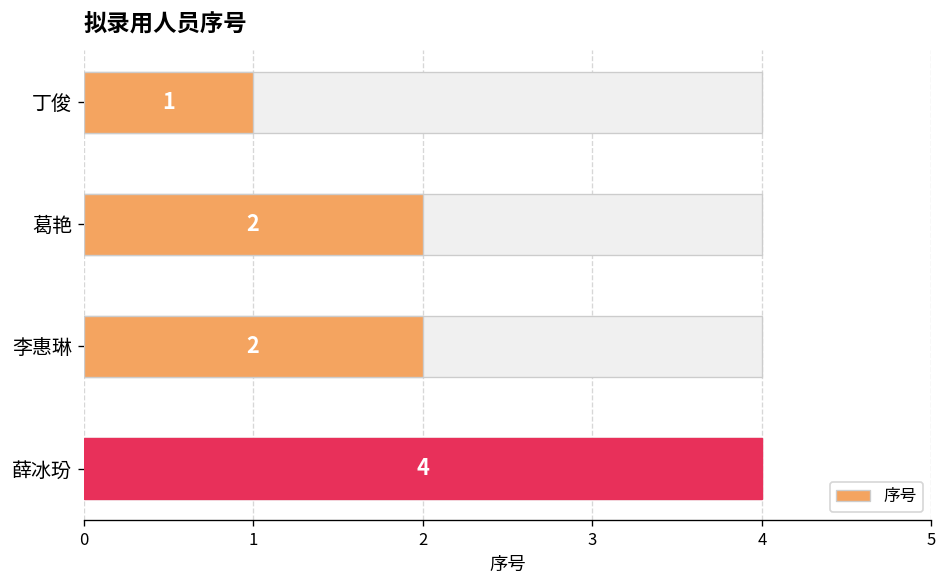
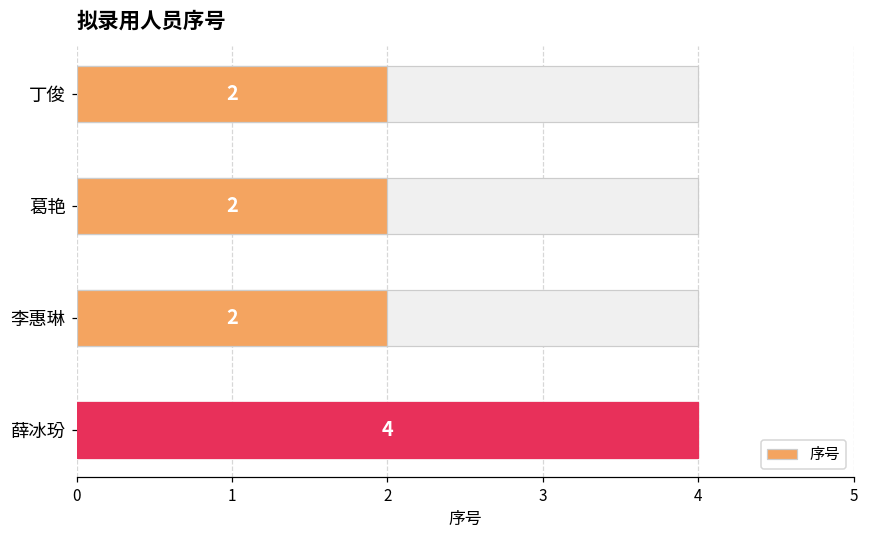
  {
    "序号": {
-     "丁俊": 1,
+     "丁俊": 2,
      "薛冰玢": 4
    }
  }
